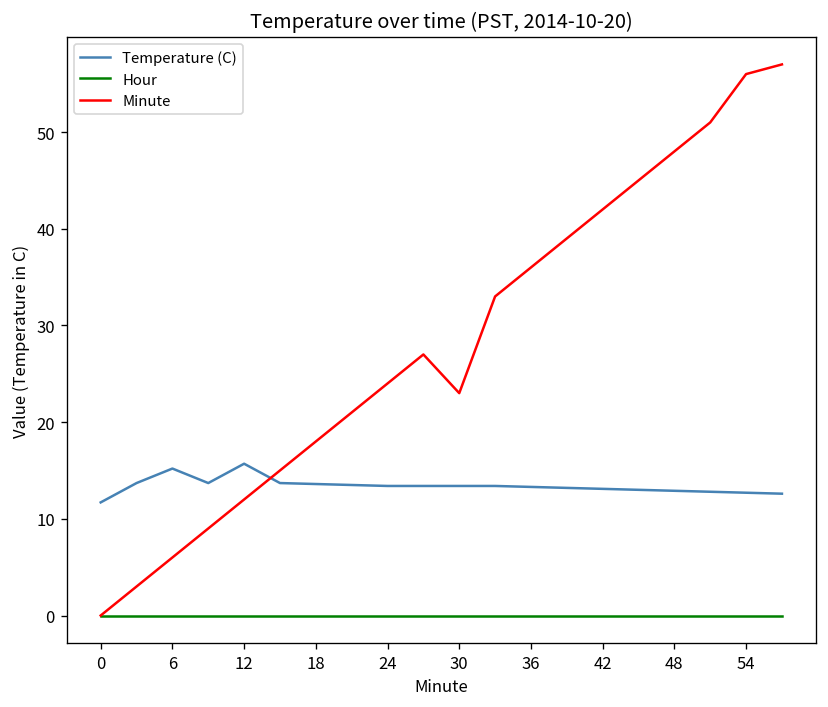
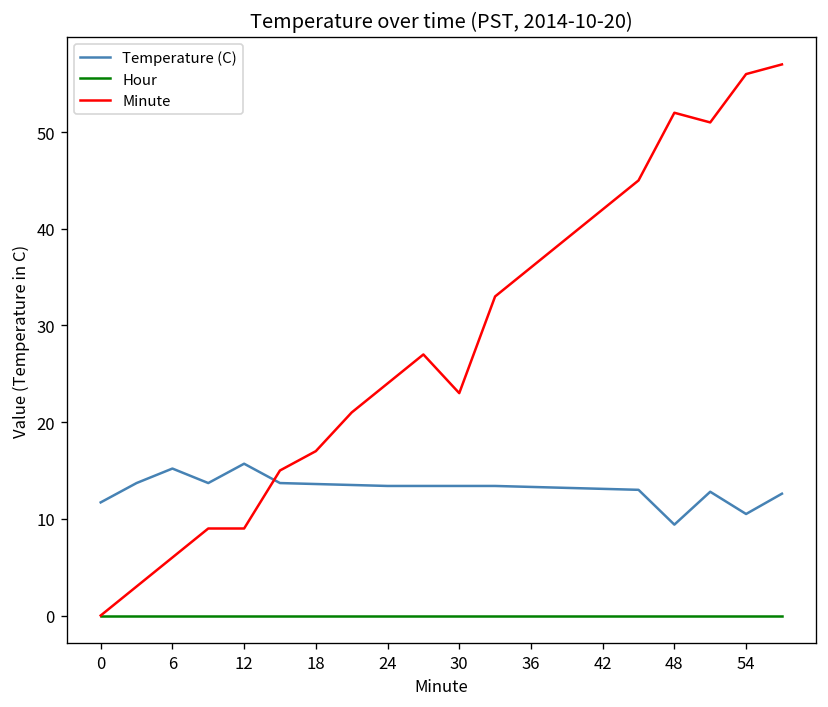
  {
    "Temperature (C)": {
      "0": 12,
      "6": 15,
      "12": 16,
      "18": 14,
      "24": 13,
      "30": 13,
      "36": 13,
      "42": 13,
-     "48": 13,
-     "54": 13
+     "48": 9,
+     "54": 11
    },
    "Hour": {
      "6": 0,
      "12": 0,
      "18": 0,
      "24": 0,
      "30": 0,
      "36": 0,
      "42": 0,
      "48": 0,
      "54": 0
    },
    "Minute": {
      "6": 6,
-     "12": 12,
-     "18": 18,
+     "12": 9,
+     "18": 17,
      "24": 24,
      "30": 23,
      "36": 36,
      "42": 42,
-     "48": 48,
+     "48": 52,
      "54": 56
    }
  }
